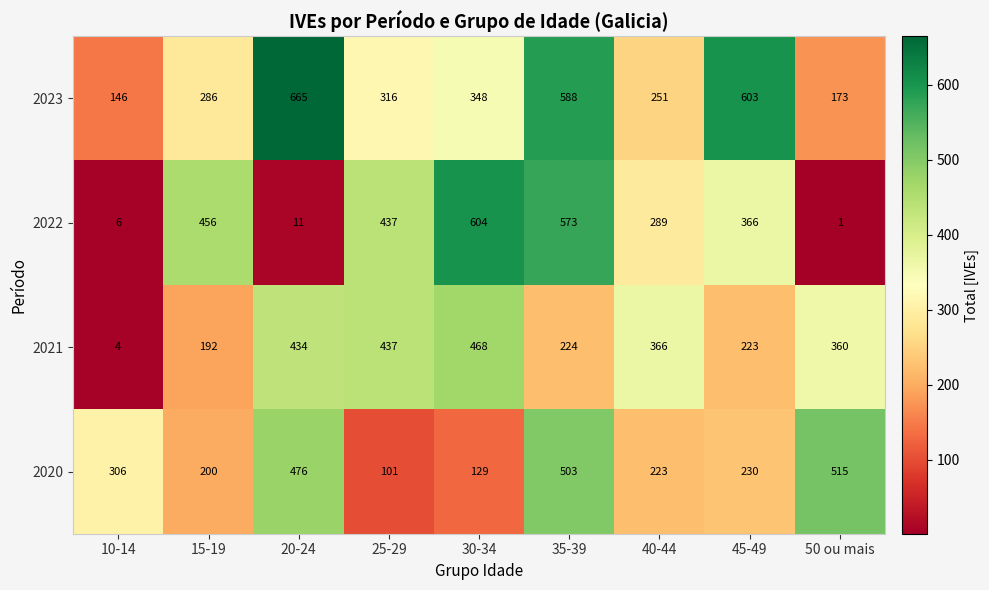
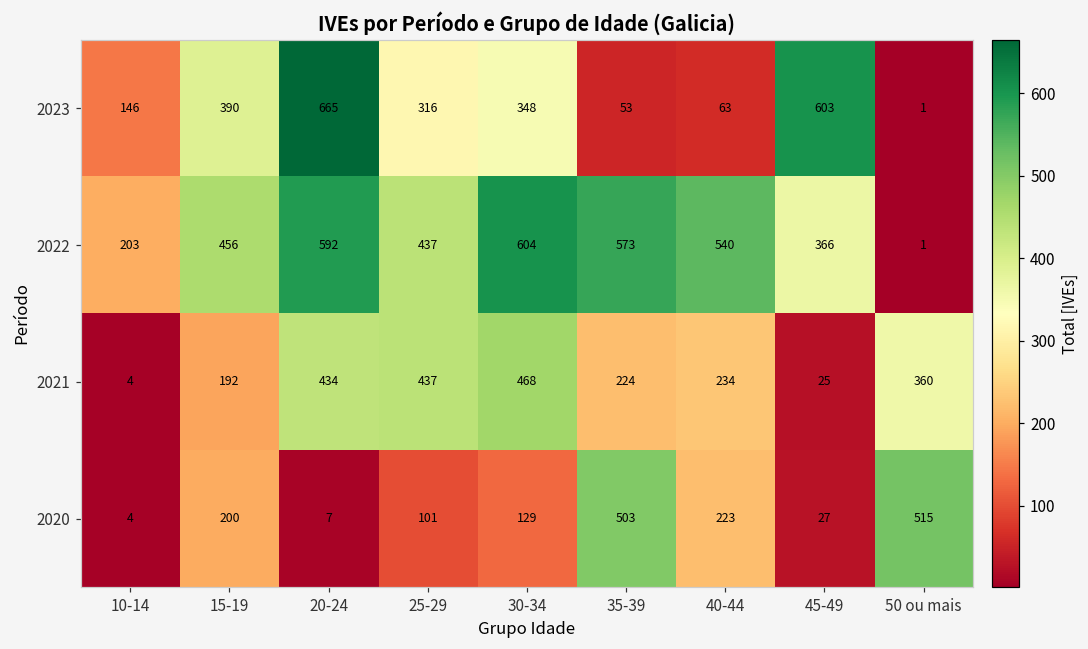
  {
    "2023": {
      "10-14": 146,
-     "15-19": 286,
+     "15-19": 390,
      "20-24": 665,
      "25-29": 316,
      "30-34": 348,
-     "35-39": 588,
-     "40-44": 251,
+     "35-39": 53,
+     "40-44": 63,
      "45-49": 603,
-     "50 ou mais": 173
+     "50 ou mais": 1
    },
    "2022": {
-     "10-14": 6,
+     "10-14": 203,
      "15-19": 456,
-     "20-24": 11,
+     "20-24": 592,
      "25-29": 437,
      "30-34": 604,
      "35-39": 573,
-     "40-44": 289,
+     "40-44": 540,
      "45-49": 366,
      "50 ou mais": 1
    },
    "2021": {
      "10-14": 4,
      "15-19": 192,
      "20-24": 434,
      "25-29": 437,
      "30-34": 468,
      "35-39": 224,
-     "40-44": 366,
-     "45-49": 223,
+     "40-44": 234,
+     "45-49": 25,
      "50 ou mais": 360
    },
    "2020": {
-     "10-14": 306,
+     "10-14": 4,
      "15-19": 200,
-     "20-24": 476,
+     "20-24": 7,
      "25-29": 101,
      "30-34": 129,
      "35-39": 503,
      "40-44": 223,
-     "45-49": 230,
+     "45-49": 27,
      "50 ou mais": 515
    }
  }
